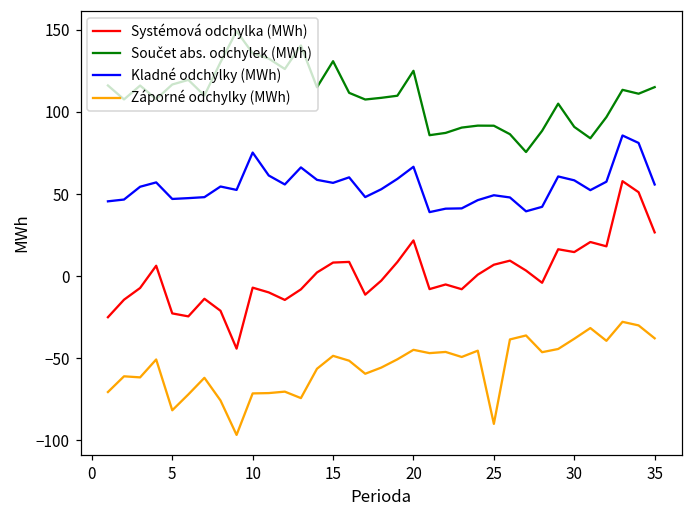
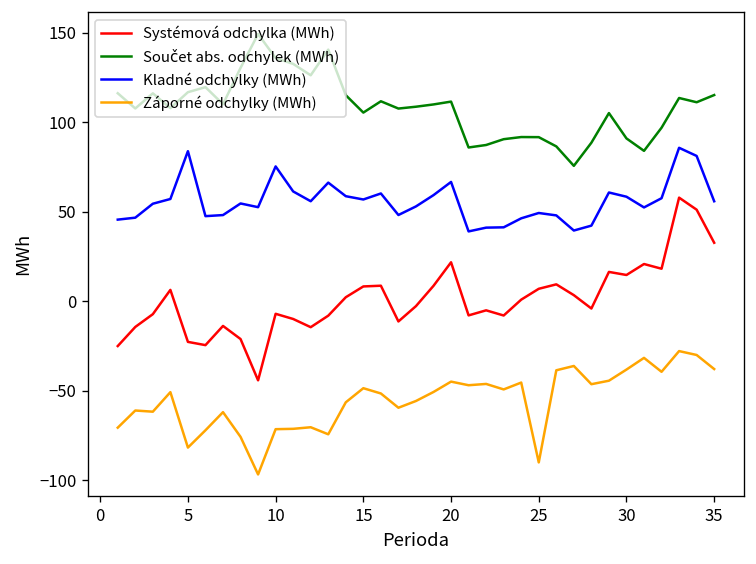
  {
    "Systémová odchylka (MWh)": {
      "5": -23,
      "10": -7,
      "15": 8,
      "20": 22,
      "25": 7,
      "30": 15,
-     "35": 27
+     "35": 33
    },
    "Součet abs. odchylek (MWh)": {
-     "15": 131,
-     "20": 125,
+     "15": 105,
+     "20": 111,
      "25": 92,
      "30": 91,
      "35": 115
    },
    "Kladné odchylky (MWh)": {
-     "5": 47,
+     "5": 84,
      "10": 75,
      "15": 57,
      "20": 67,
      "25": 49,
      "30": 58,
      "35": 56
    },
    "Záporné odchylky (MWh)": {
      "5": -82,
      "10": -71,
      "15": -49,
      "20": -45,
      "25": -90,
      "30": -38,
      "35": -38
    }
  }
